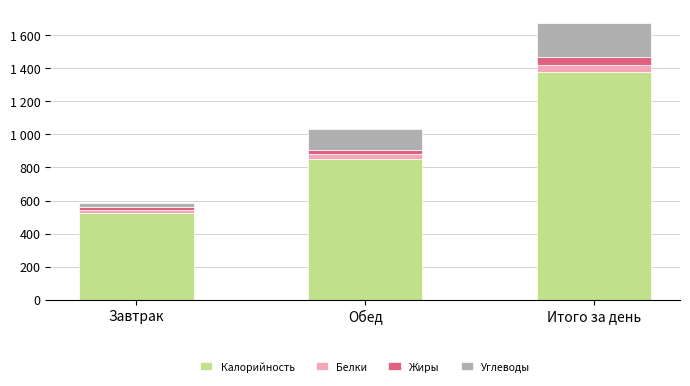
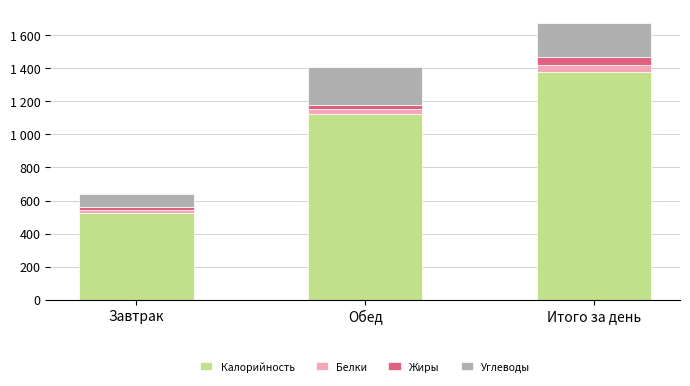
  {
    "Калорийность": {
      "Завтрак": 530,
-     "Обед": 850,
+     "Обед": 1130,
      "Итого за день": 1380
    },
    "Белки": {
      "Обед": 30,
      "Итого за день": 40
    },
    "Жиры": {
      "Завтрак": 20,
      "Обед": 20,
      "Итого за день": 40
    },
    "Углеводы": {
-     "Завтрак": 30,
-     "Обед": 130,
+     "Завтрак": 80,
+     "Обед": 230,
      "Итого за день": 210
    }
  }
